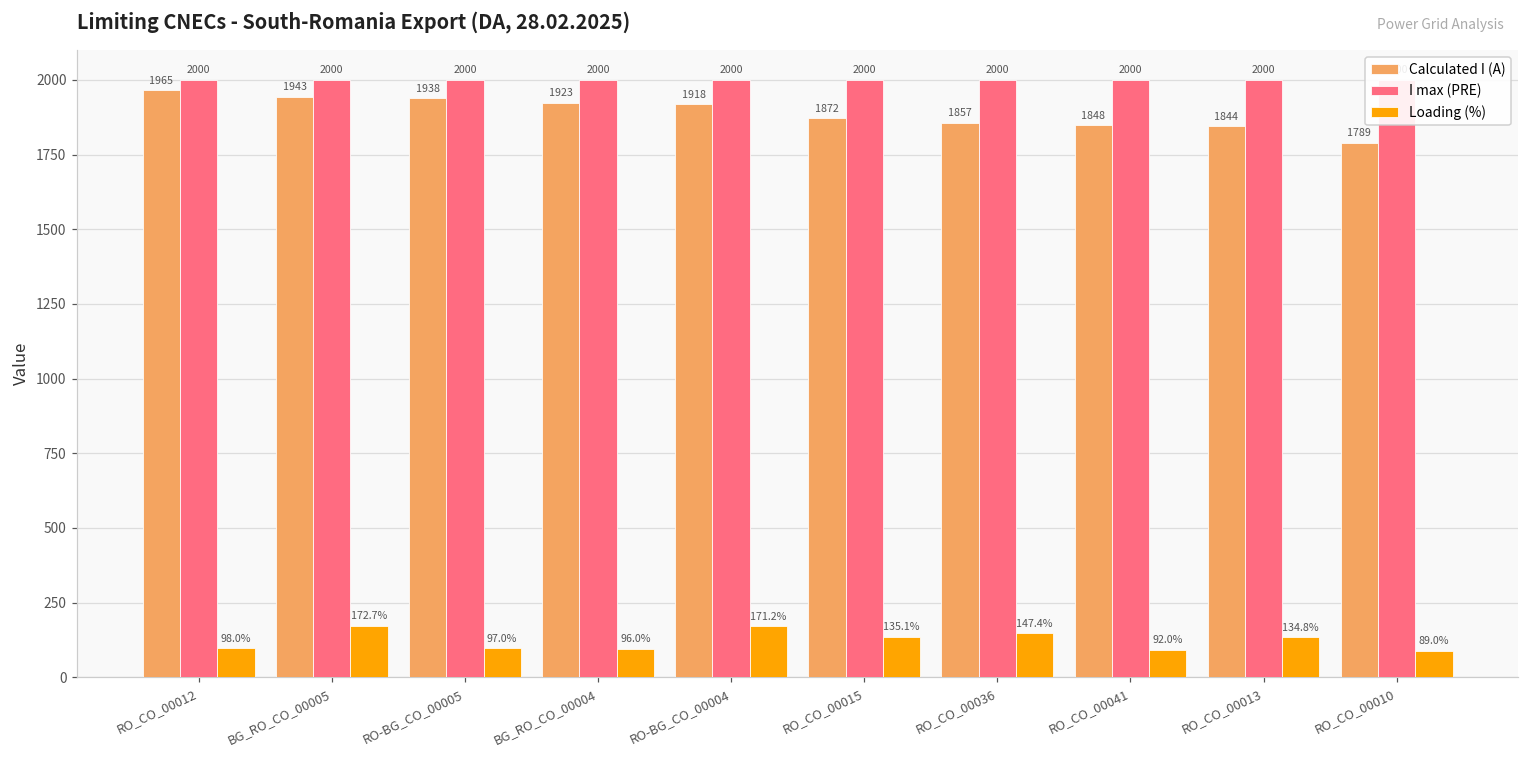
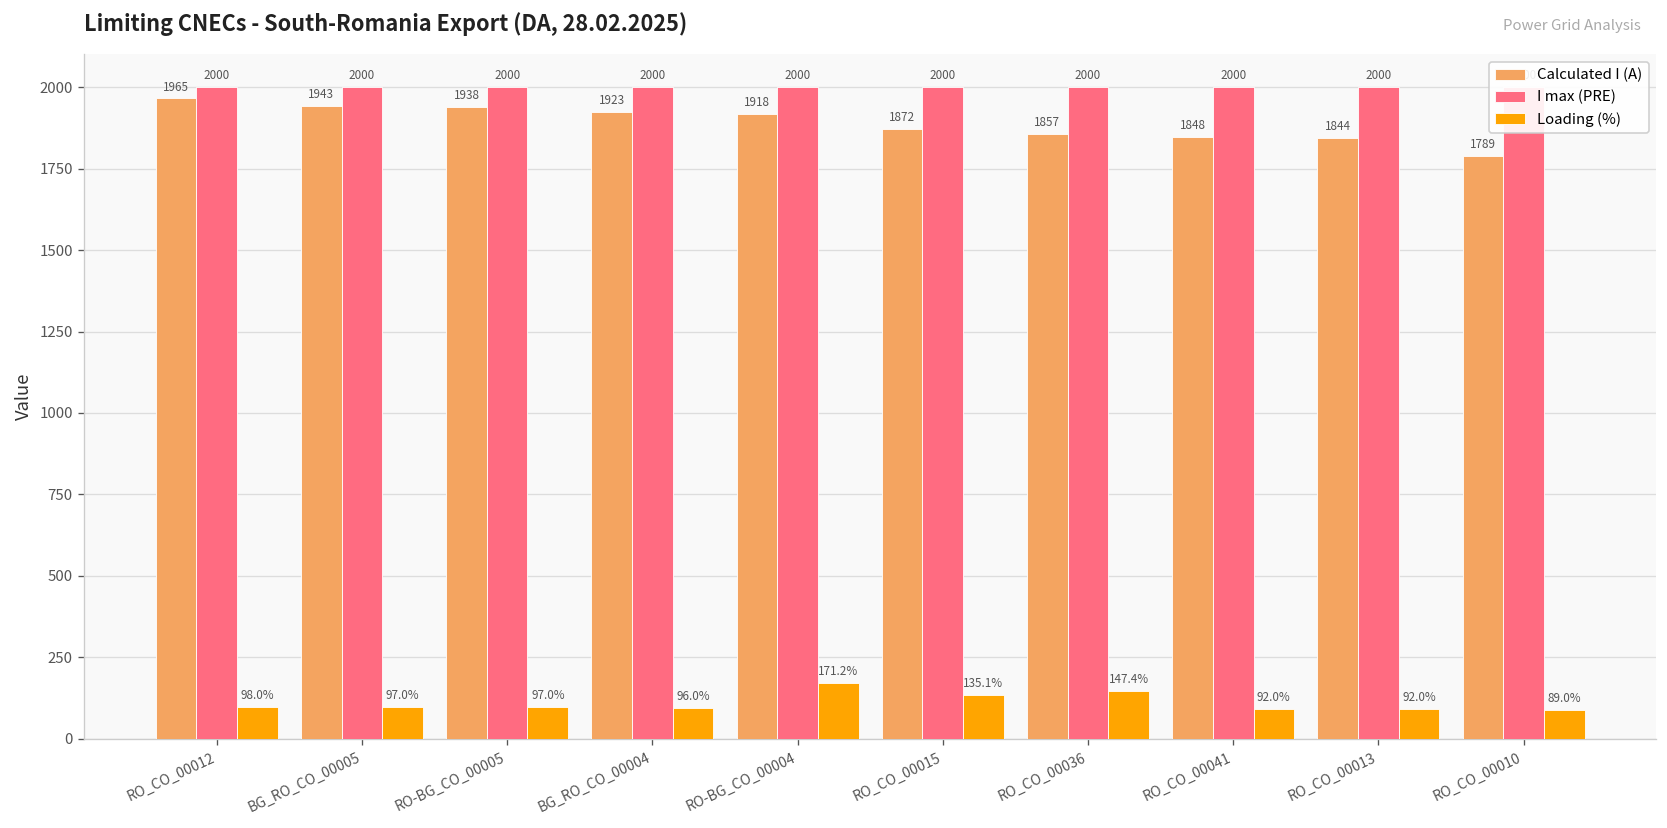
  {
    "Calculated I (A)": {
      "RO_CO_00012": "1965",
      "BG_RO_CO_00005": "1943",
      "RO-BG_CO_00005": "1938",
      "BG_RO_CO_00004": "1923",
      "RO-BG_CO_00004": "1918",
      "RO_CO_00015": "1872",
      "RO_CO_00036": "1857",
      "RO_CO_00041": "1848",
      "RO_CO_00013": "1844",
      "RO_CO_00010": "1789"
    },
    "I max (PRE)": {
      "RO_CO_00012": "2000",
      "BG_RO_CO_00005": "2000",
      "RO-BG_CO_00005": "2000",
      "BG_RO_CO_00004": "2000",
      "RO-BG_CO_00004": "2000",
      "RO_CO_00015": "2000",
      "RO_CO_00036": "2000",
      "RO_CO_00041": "2000",
      "RO_CO_00013": "2000"
    },
    "Loading (%)": {
      "RO_CO_00012": "98.0%",
-     "BG_RO_CO_00005": "172.7%",
+     "BG_RO_CO_00005": "97.0%",
      "RO-BG_CO_00005": "97.0%",
      "BG_RO_CO_00004": "96.0%",
      "RO-BG_CO_00004": "171.2%",
      "RO_CO_00015": "135.1%",
      "RO_CO_00036": "147.4%",
      "RO_CO_00041": "92.0%",
-     "RO_CO_00013": "134.8%",
+     "RO_CO_00013": "92.0%",
      "RO_CO_00010": "89.0%"
    }
  }
